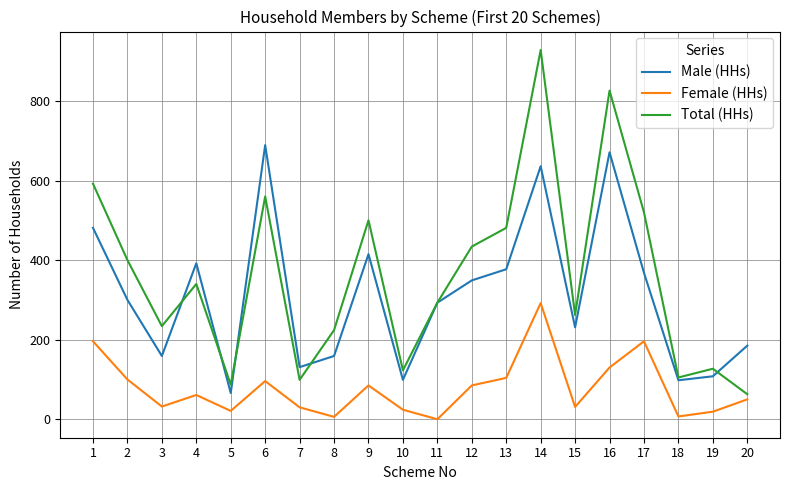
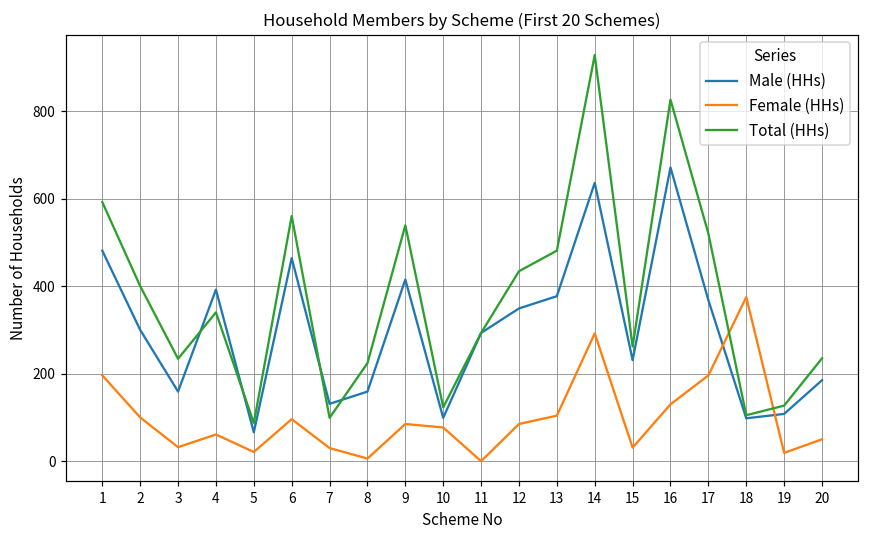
  {
    "Male (HHs)": {
      "1": 480,
      "2": 300,
      "3": 160,
      "4": 390,
      "5": 70,
-     "6": 690,
+     "6": 460,
      "7": 130,
      "8": 160,
      "9": 420,
      "10": 100,
      "12": 350,
      "13": 380,
      "14": 640,
      "15": 230,
      "16": 670,
      "17": 370,
      "18": 100,
      "19": 110,
      "20": 190
    },
    "Female (HHs)": {
      "1": 200,
      "2": 100,
      "3": 30,
      "4": 60,
      "5": 20,
      "6": 100,
      "7": 30,
      "8": 10,
      "9": 90,
-     "10": 20,
+     "10": 80,
      "11": 0,
      "12": 90,
      "13": 100,
      "14": 290,
      "15": 30,
      "16": 130,
      "17": 200,
-     "18": 10,
+     "18": 380,
      "19": 20,
      "20": 50
    },
    "Total (HHs)": {
      "1": 590,
      "2": 400,
      "3": 230,
      "4": 340,
      "5": 90,
      "6": 560,
      "7": 100,
      "8": 220,
-     "9": 500,
+     "9": 540,
      "10": 120,
      "12": 430,
      "13": 480,
      "14": 930,
      "15": 260,
      "16": 830,
      "17": 520,
      "18": 110,
      "19": 130,
-     "20": 60
+     "20": 240
    }
  }
